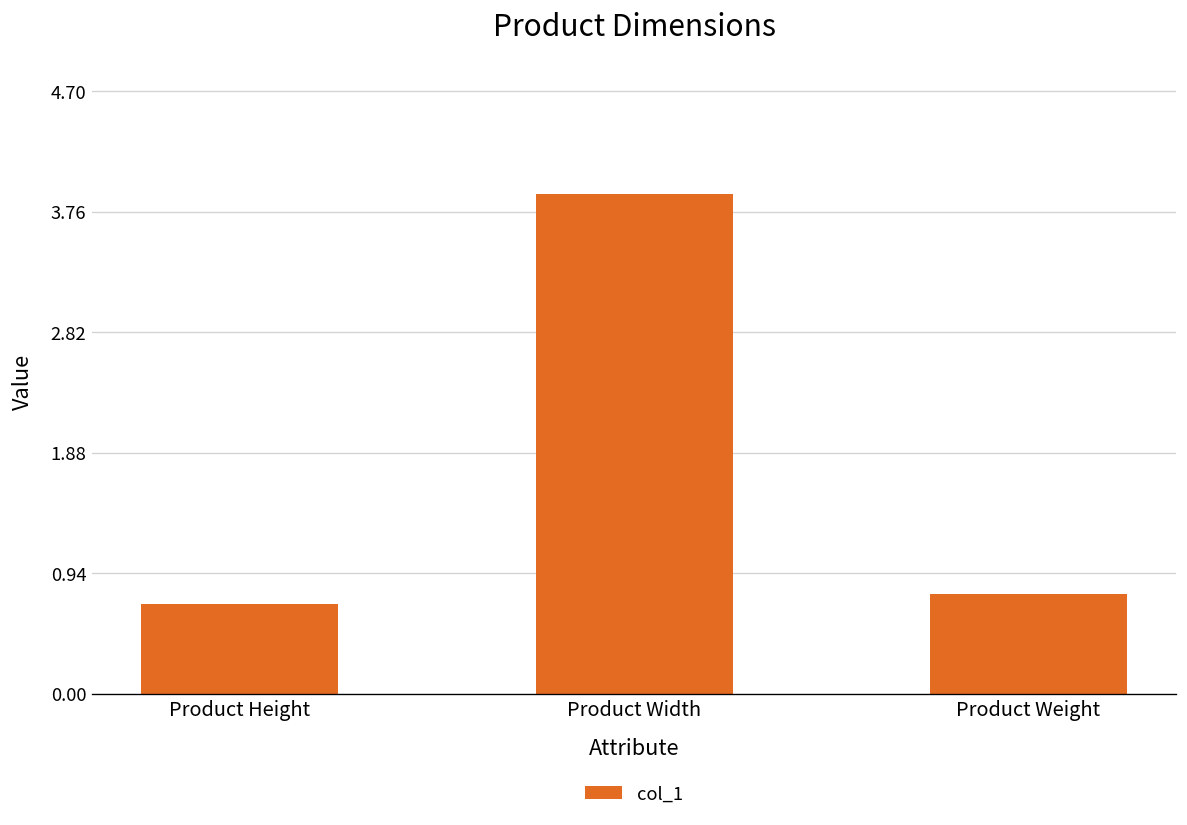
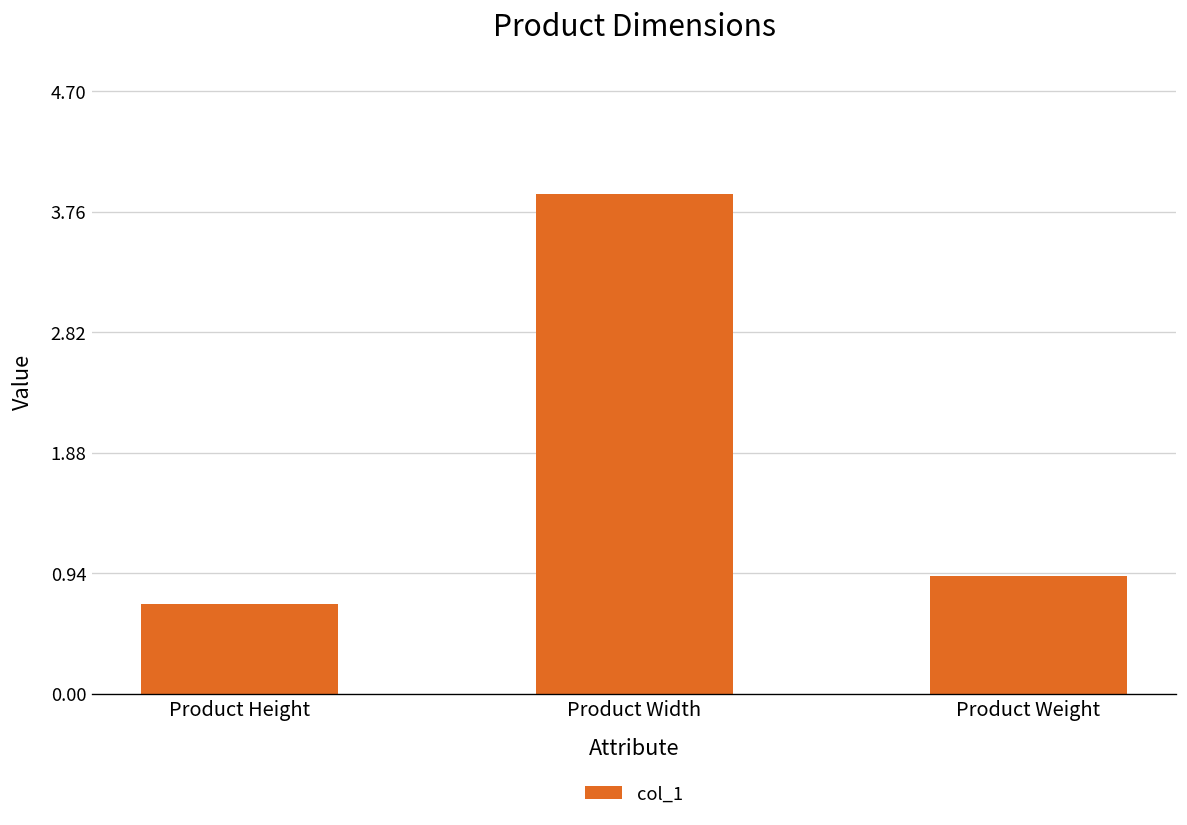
  {
    "Product Height": 0.70,
    "Product Width": 3.90,
-   "Product Weight": 0.78
+   "Product Weight": 0.92
  }
